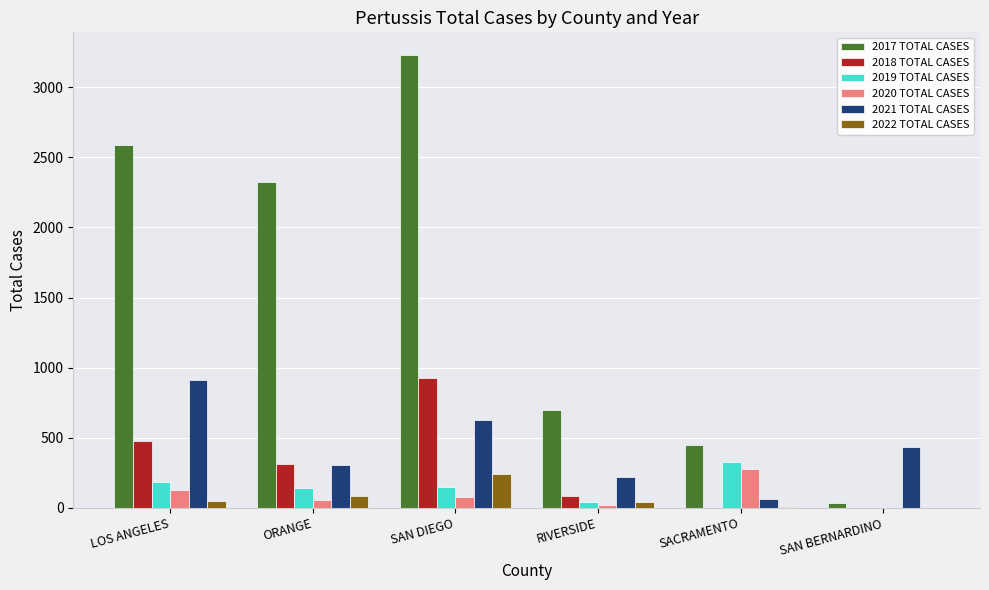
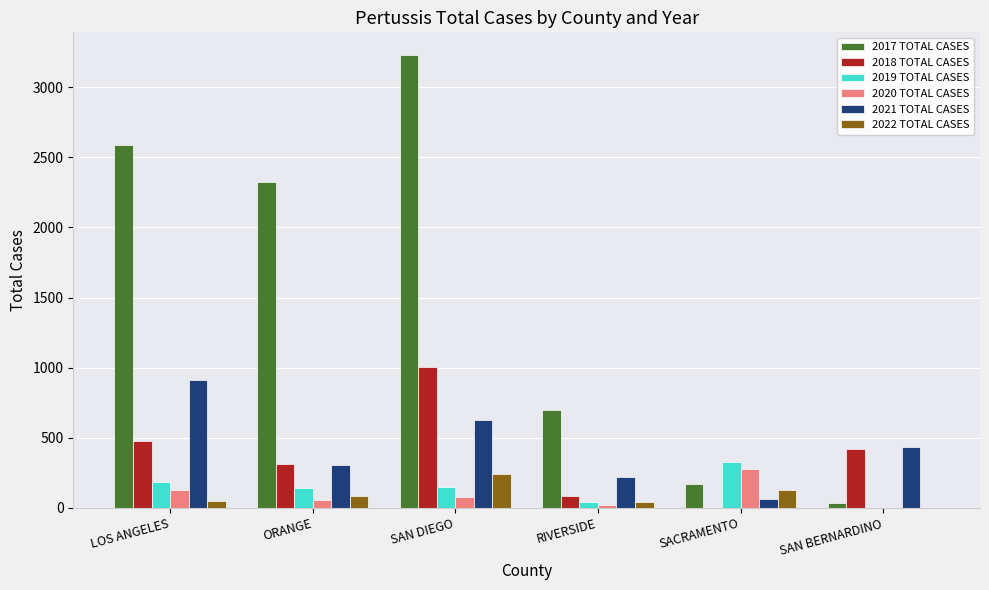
  {
    "2017 TOTAL CASES": {
      "LOS ANGELES": 2590,
      "ORANGE": 2330,
      "SAN DIEGO": 3230,
      "RIVERSIDE": 700,
-     "SACRAMENTO": 450,
+     "SACRAMENTO": 170,
      "SAN BERNARDINO": 40
    },
    "2018 TOTAL CASES": {
      "LOS ANGELES": 480,
      "ORANGE": 310,
-     "SAN DIEGO": 930,
+     "SAN DIEGO": 1010,
      "RIVERSIDE": 90,
      "SACRAMENTO": 0,
-     "SAN BERNARDINO": 0
+     "SAN BERNARDINO": 420
    },
    "2019 TOTAL CASES": {
      "LOS ANGELES": 190,
      "ORANGE": 140,
      "SAN DIEGO": 150,
      "RIVERSIDE": 40,
      "SACRAMENTO": 320
    },
    "2020 TOTAL CASES": {
      "LOS ANGELES": 130,
      "ORANGE": 50,
      "SAN DIEGO": 80,
      "RIVERSIDE": 20,
      "SACRAMENTO": 280
    },
    "2021 TOTAL CASES": {
      "LOS ANGELES": 910,
      "ORANGE": 310,
      "SAN DIEGO": 630,
      "RIVERSIDE": 220,
      "SACRAMENTO": 70,
      "SAN BERNARDINO": 430
    },
    "2022 TOTAL CASES": {
      "LOS ANGELES": 50,
      "ORANGE": 80,
      "SAN DIEGO": 250,
      "RIVERSIDE": 40,
-     "SACRAMENTO": 10
+     "SACRAMENTO": 130
    }
  }
